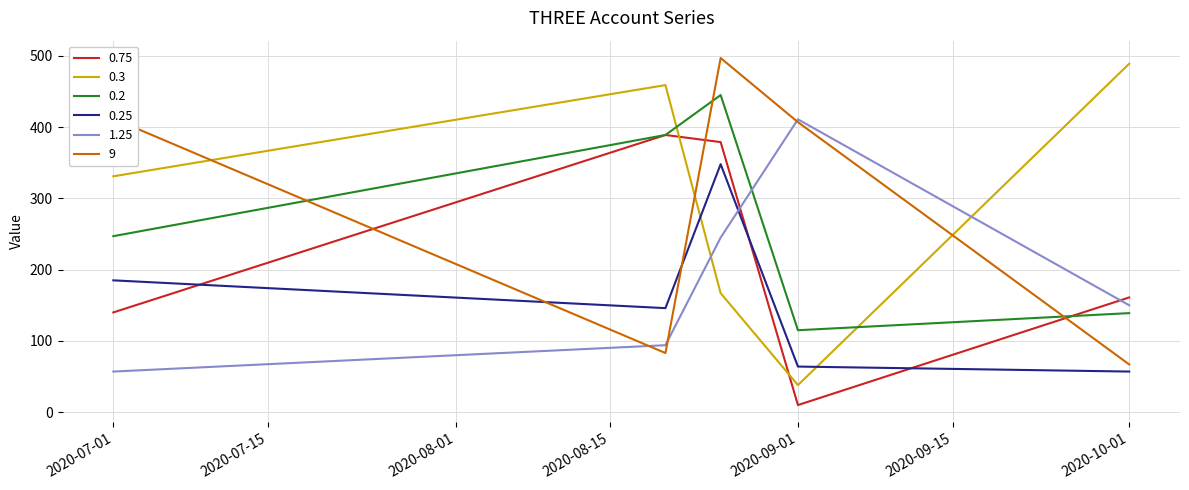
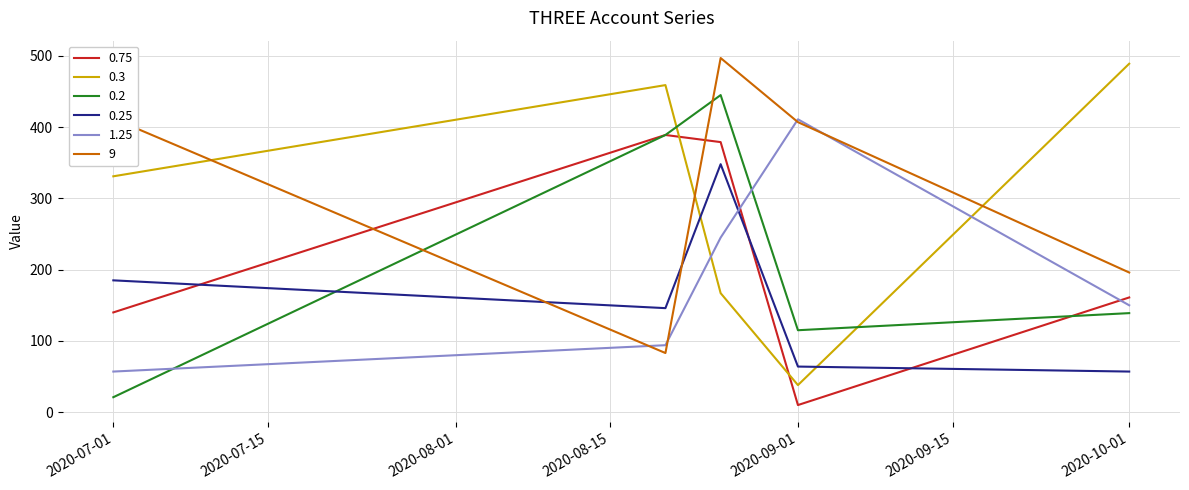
  {
    "0.75": {
      "2020-07-01": 140,
      "2020-09-01": 10,
      "2020-10-01": 160
    },
    "0.3": {
      "2020-07-01": 330,
      "2020-09-01": 40,
      "2020-10-01": 490
    },
    "0.2": {
-     "2020-07-01": 250,
+     "2020-07-01": 20,
      "2020-09-01": 120,
      "2020-10-01": 140
    },
    "0.25": {
      "2020-07-01": 190,
      "2020-09-01": 60,
      "2020-10-01": 60
    },
    "1.25": {
      "2020-07-01": 60,
      "2020-09-01": 410,
      "2020-10-01": 150
    },
    "9": {
      "2020-09-01": 410,
-     "2020-10-01": 70
+     "2020-10-01": 200
    }
  }
